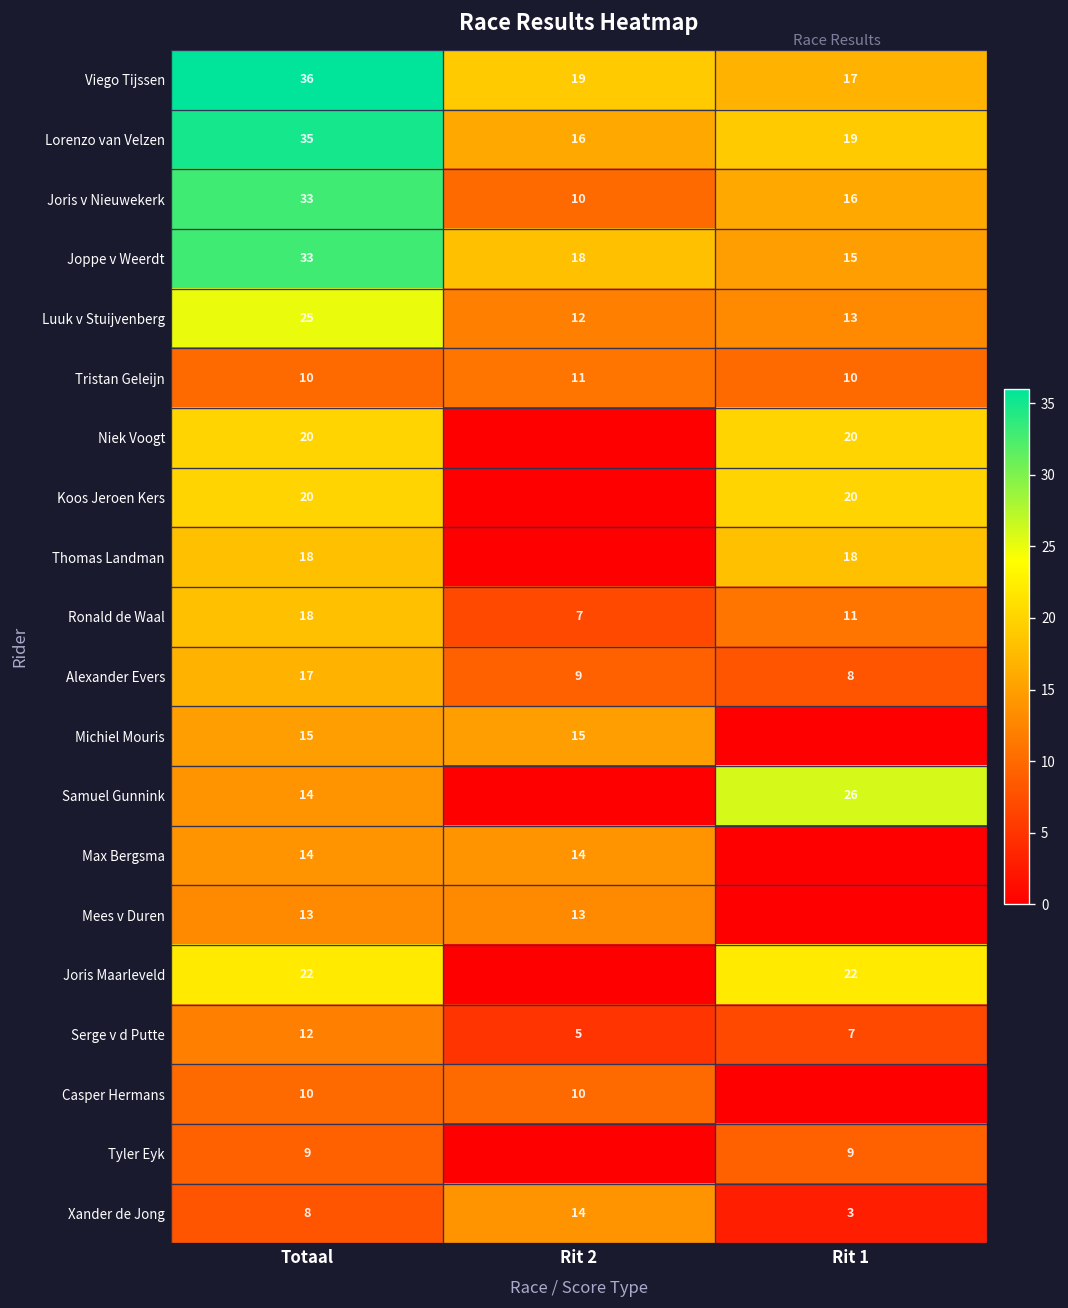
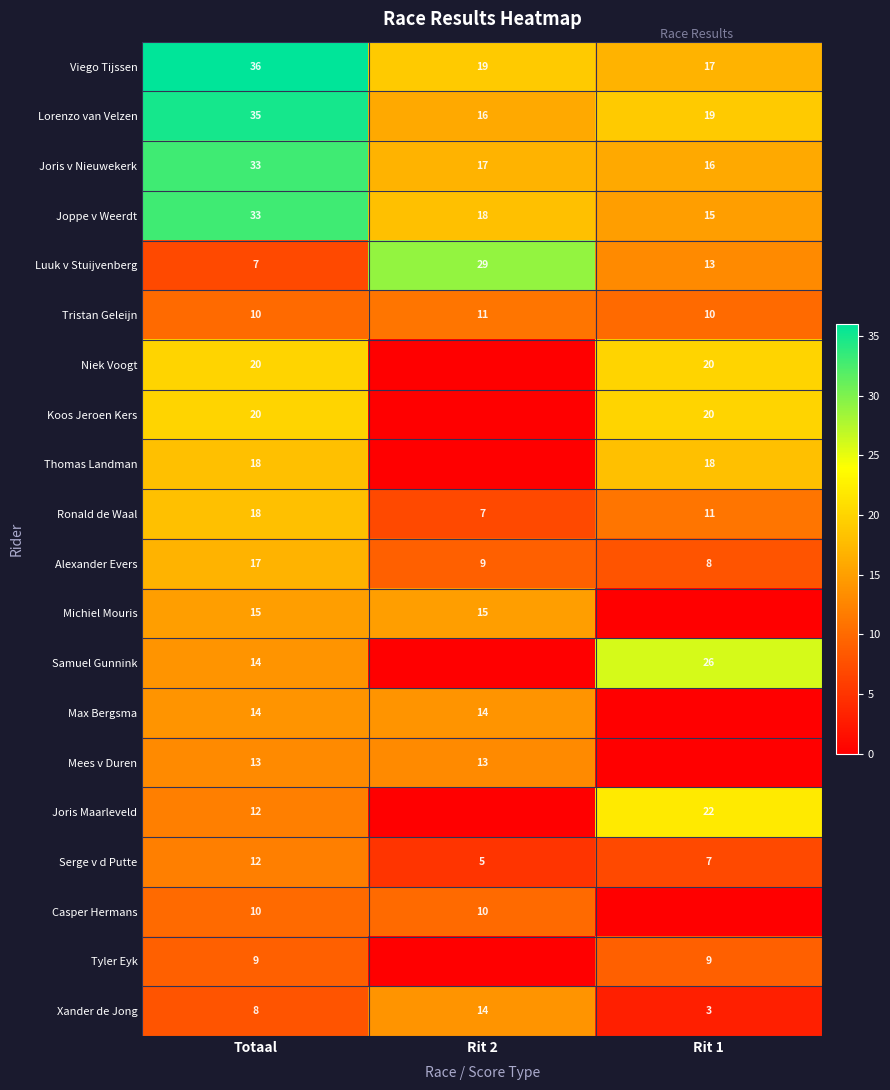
  {
    "Viego Tijssen": {
      "Totaal": 36,
      "Rit 2": 19,
      "Rit 1": 17
    },
    "Lorenzo van Velzen": {
      "Totaal": 35,
      "Rit 2": 16,
      "Rit 1": 19
    },
    "Joris v Nieuwekerk": {
      "Totaal": 33,
-     "Rit 2": 10,
+     "Rit 2": 17,
      "Rit 1": 16
    },
    "Joppe v Weerdt": {
      "Totaal": 33,
      "Rit 2": 18,
      "Rit 1": 15
    },
    "Luuk v Stuijvenberg": {
-     "Totaal": 25,
-     "Rit 2": 12,
+     "Totaal": 7,
+     "Rit 2": 29,
      "Rit 1": 13
    },
    "Tristan Geleijn": {
      "Totaal": 10,
      "Rit 2": 11,
      "Rit 1": 10
    },
    "Niek Voogt": {
      "Totaal": 20,
      "Rit 1": 20
    },
    "Koos Jeroen Kers": {
      "Totaal": 20,
      "Rit 1": 20
    },
    "Thomas Landman": {
      "Totaal": 18,
      "Rit 1": 18
    },
    "Ronald de Waal": {
      "Totaal": 18,
      "Rit 2": 7,
      "Rit 1": 11
    },
    "Alexander Evers": {
      "Totaal": 17,
      "Rit 2": 9,
      "Rit 1": 8
    },
    "Michiel Mouris": {
      "Totaal": 15,
      "Rit 2": 15
    },
    "Samuel Gunnink": {
      "Totaal": 14,
      "Rit 1": 26
    },
    "Max Bergsma": {
      "Totaal": 14,
      "Rit 2": 14
    },
    "Mees v Duren": {
      "Totaal": 13,
      "Rit 2": 13
    },
    "Joris Maarleveld": {
-     "Totaal": 22,
+     "Totaal": 12,
      "Rit 1": 22
    },
    "Serge v d Putte": {
      "Totaal": 12,
      "Rit 2": 5,
      "Rit 1": 7
    },
    "Casper Hermans": {
      "Totaal": 10,
      "Rit 2": 10
    },
    "Tyler Eyk": {
      "Totaal": 9,
      "Rit 1": 9
    },
    "Xander de Jong": {
      "Totaal": 8,
      "Rit 2": 14,
      "Rit 1": 3
    }
  }
